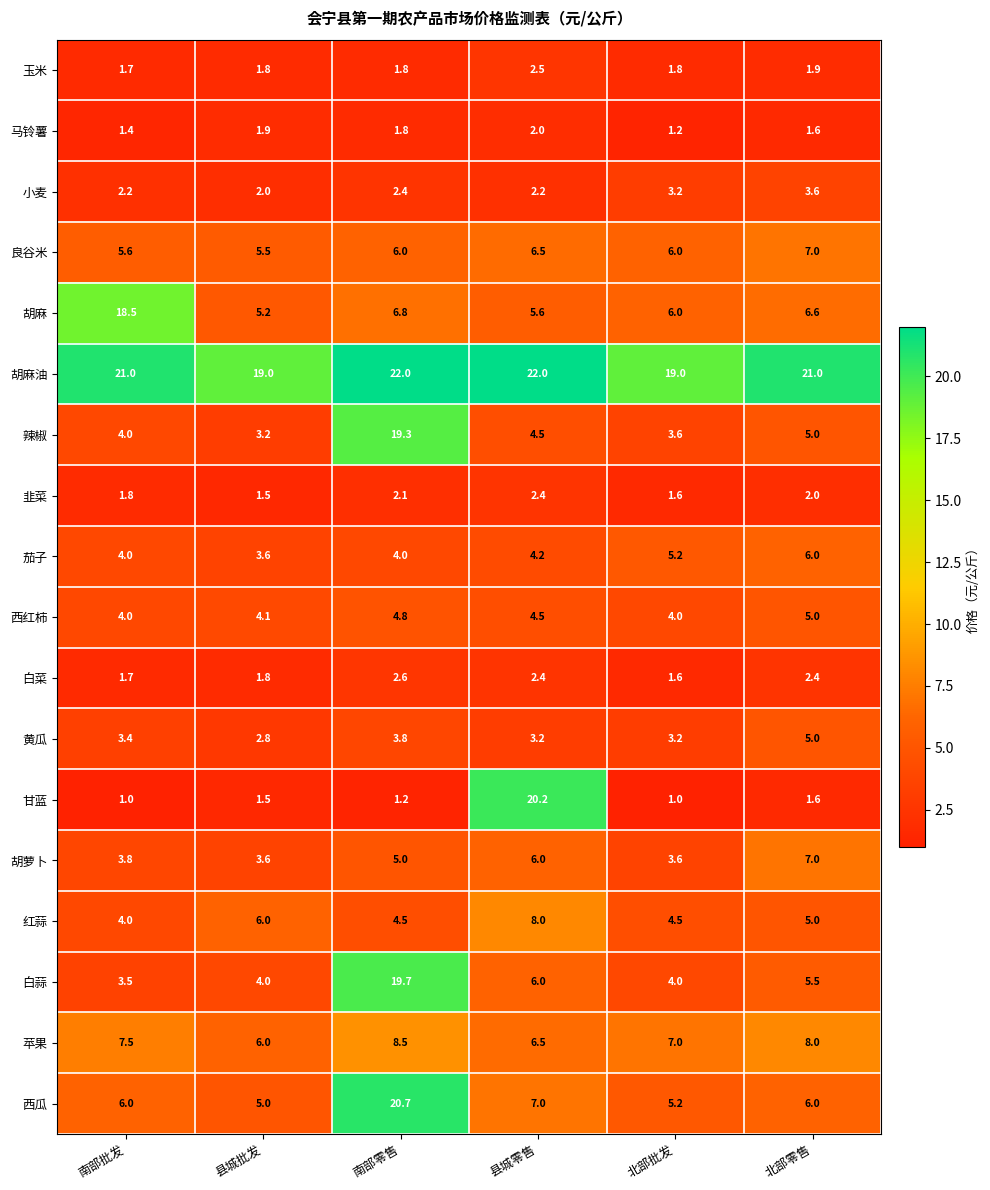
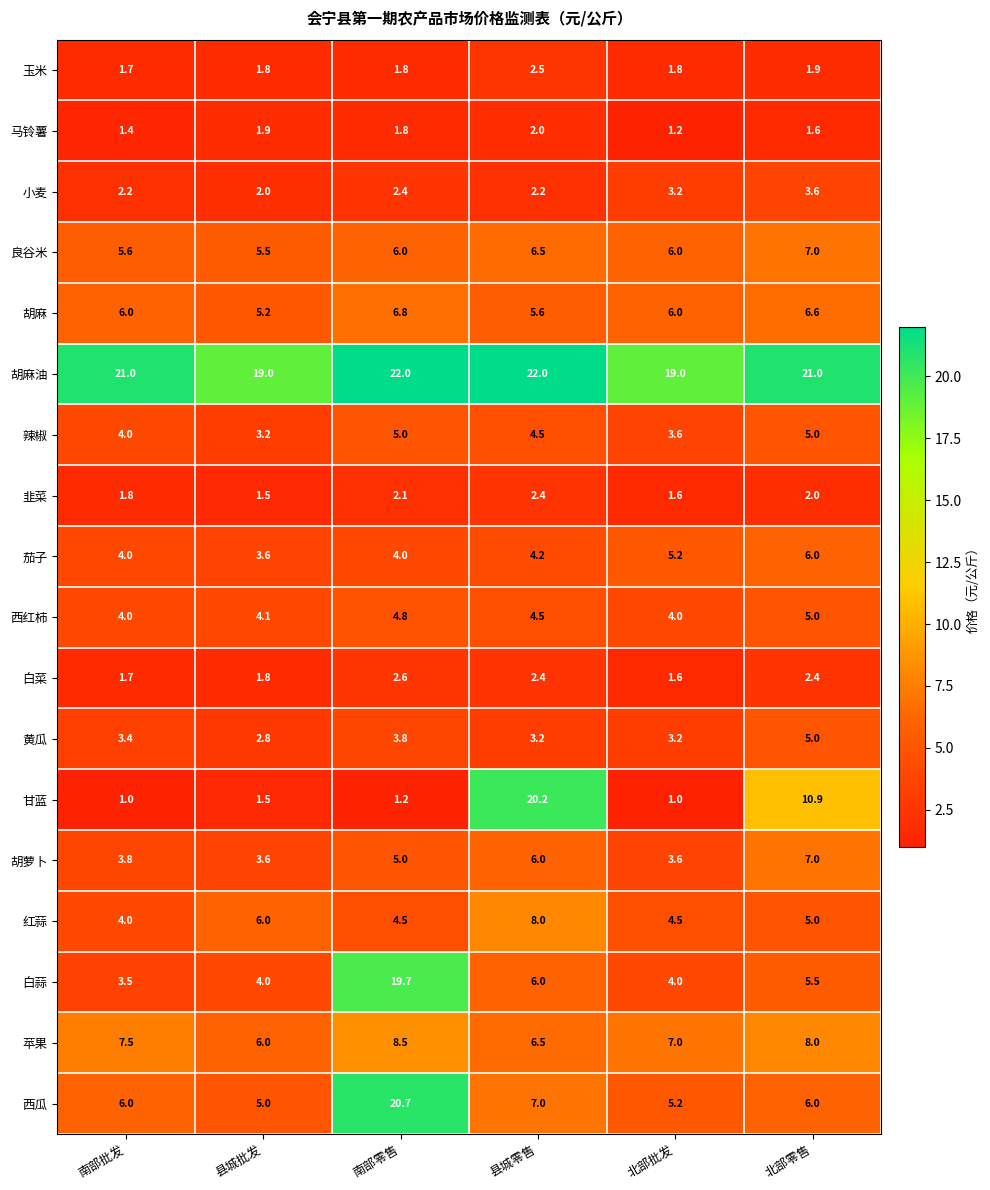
  {
    "玉米": {
      "南部批发": 1.7,
      "县城批发": 1.8,
      "南部零售": 1.8,
      "县城零售": 2.5,
      "北部批发": 1.8,
      "北部零售": 1.9
    },
    "马铃薯": {
      "南部批发": 1.4,
      "县城批发": 1.9,
      "南部零售": 1.8,
      "县城零售": 2.0,
      "北部批发": 1.2,
      "北部零售": 1.6
    },
    "小麦": {
      "南部批发": 2.2,
      "县城批发": 2.0,
      "南部零售": 2.4,
      "县城零售": 2.2,
      "北部批发": 3.2,
      "北部零售": 3.6
    },
    "良谷米": {
      "南部批发": 5.6,
      "县城批发": 5.5,
      "南部零售": 6.0,
      "县城零售": 6.5,
      "北部批发": 6.0,
      "北部零售": 7.0
    },
    "胡麻": {
-     "南部批发": 18.5,
+     "南部批发": 6.0,
      "县城批发": 5.2,
      "南部零售": 6.8,
      "县城零售": 5.6,
      "北部批发": 6.0,
      "北部零售": 6.6
    },
    "胡麻油": {
      "南部批发": 21.0,
      "县城批发": 19.0,
      "南部零售": 22.0,
      "县城零售": 22.0,
      "北部批发": 19.0,
      "北部零售": 21.0
    },
    "辣椒": {
      "南部批发": 4.0,
      "县城批发": 3.2,
-     "南部零售": 19.3,
+     "南部零售": 5.0,
      "县城零售": 4.5,
      "北部批发": 3.6,
      "北部零售": 5.0
    },
    "韭菜": {
      "南部批发": 1.8,
      "县城批发": 1.5,
      "南部零售": 2.1,
      "县城零售": 2.4,
      "北部批发": 1.6,
      "北部零售": 2.0
    },
    "茄子": {
      "南部批发": 4.0,
      "县城批发": 3.6,
      "南部零售": 4.0,
      "县城零售": 4.2,
      "北部批发": 5.2,
      "北部零售": 6.0
    },
    "西红柿": {
      "南部批发": 4.0,
      "县城批发": 4.1,
      "南部零售": 4.8,
      "县城零售": 4.5,
      "北部批发": 4.0,
      "北部零售": 5.0
    },
    "白菜": {
      "南部批发": 1.7,
      "县城批发": 1.8,
      "南部零售": 2.6,
      "县城零售": 2.4,
      "北部批发": 1.6,
      "北部零售": 2.4
    },
    "黄瓜": {
      "南部批发": 3.4,
      "县城批发": 2.8,
      "南部零售": 3.8,
      "县城零售": 3.2,
      "北部批发": 3.2,
      "北部零售": 5.0
    },
    "甘蓝": {
      "南部批发": 1.0,
      "县城批发": 1.5,
      "南部零售": 1.2,
      "县城零售": 20.2,
      "北部批发": 1.0,
-     "北部零售": 1.6
+     "北部零售": 10.9
    },
    "胡萝卜": {
      "南部批发": 3.8,
      "县城批发": 3.6,
      "南部零售": 5.0,
      "县城零售": 6.0,
      "北部批发": 3.6,
      "北部零售": 7.0
    },
    "红蒜": {
      "南部批发": 4.0,
      "县城批发": 6.0,
      "南部零售": 4.5,
      "县城零售": 8.0,
      "北部批发": 4.5,
      "北部零售": 5.0
    },
    "白蒜": {
      "南部批发": 3.5,
      "县城批发": 4.0,
      "南部零售": 19.7,
      "县城零售": 6.0,
      "北部批发": 4.0,
      "北部零售": 5.5
    },
    "苹果": {
      "南部批发": 7.5,
      "县城批发": 6.0,
      "南部零售": 8.5,
      "县城零售": 6.5,
      "北部批发": 7.0,
      "北部零售": 8.0
    },
    "西瓜": {
      "南部批发": 6.0,
      "县城批发": 5.0,
      "南部零售": 20.7,
      "县城零售": 7.0,
      "北部批发": 5.2,
      "北部零售": 6.0
    }
  }
